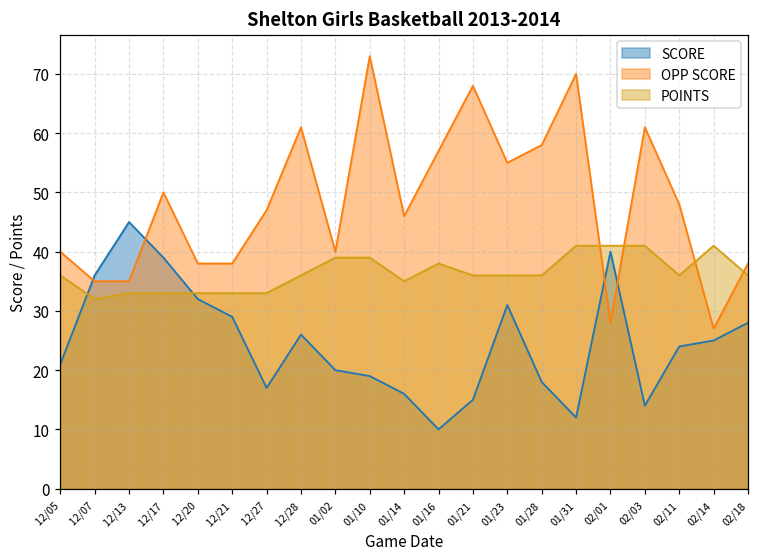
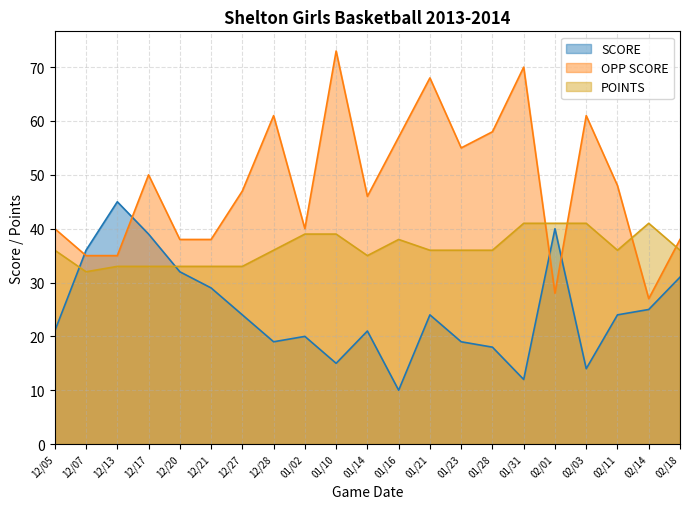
  {
    "SCORE": {
      "12/05": 21,
      "12/07": 36,
      "12/13": 45,
      "12/17": 39,
      "12/20": 32,
      "12/21": 29,
-     "12/27": 17,
-     "12/28": 26,
+     "12/27": 24,
+     "12/28": 19,
      "01/02": 20,
-     "01/10": 19,
-     "01/14": 16,
+     "01/10": 15,
+     "01/14": 21,
      "01/16": 10,
-     "01/21": 15,
-     "01/23": 31,
+     "01/21": 24,
+     "01/23": 19,
      "01/28": 18,
      "01/31": 12,
      "02/01": 40,
      "02/03": 14,
      "02/11": 24,
      "02/14": 25,
-     "02/18": 28
+     "02/18": 31
    }
  }
